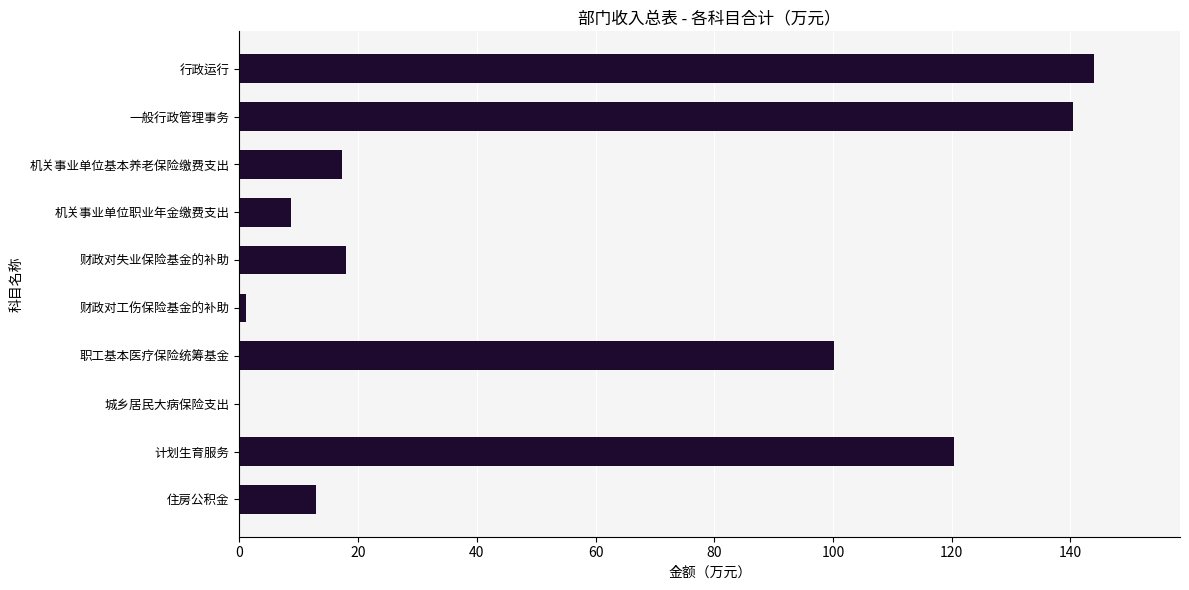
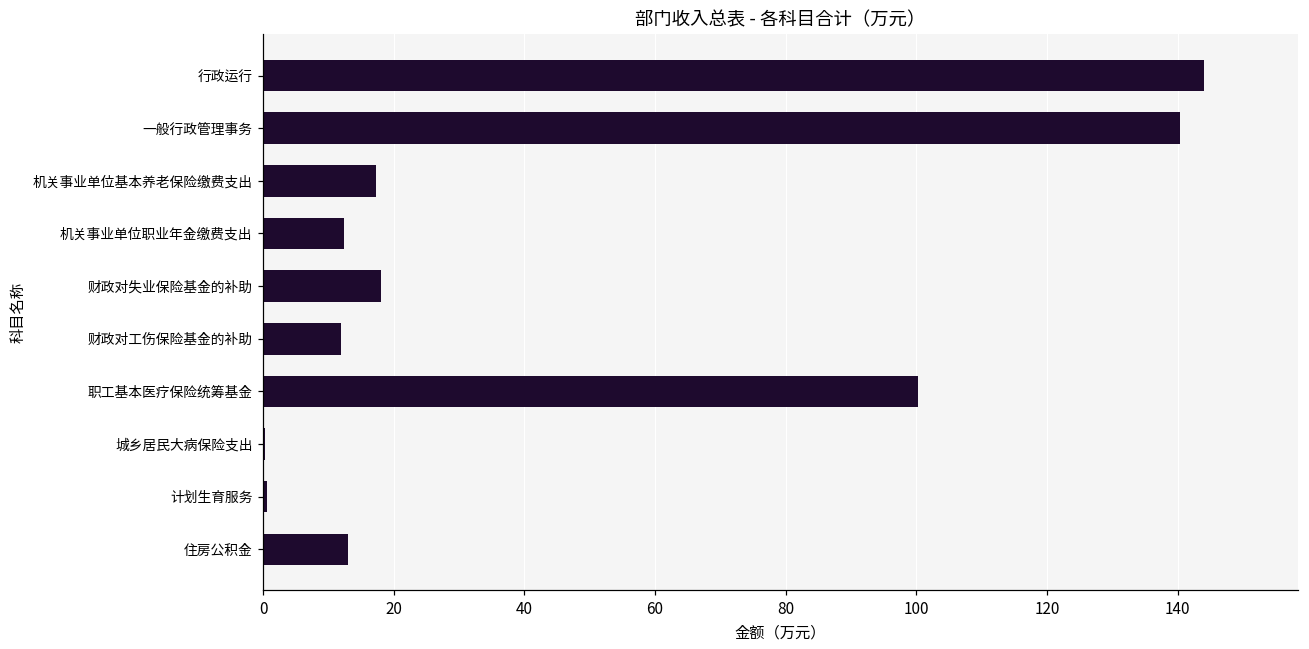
  {
    "行政运行": 144,
    "一般行政管理事务": 140,
    "机关事业单位基本养老保险缴费支出": 17,
-   "机关事业单位职业年金缴费支出": 9,
+   "机关事业单位职业年金缴费支出": 12,
    "财政对失业保险基金的补助": 18,
-   "财政对工伤保险基金的补助": 1,
+   "财政对工伤保险基金的补助": 12,
    "职工基本医疗保险统筹基金": 100,
-   "计划生育服务": 120,
+   "计划生育服务": 1,
    "住房公积金": 13
  }
